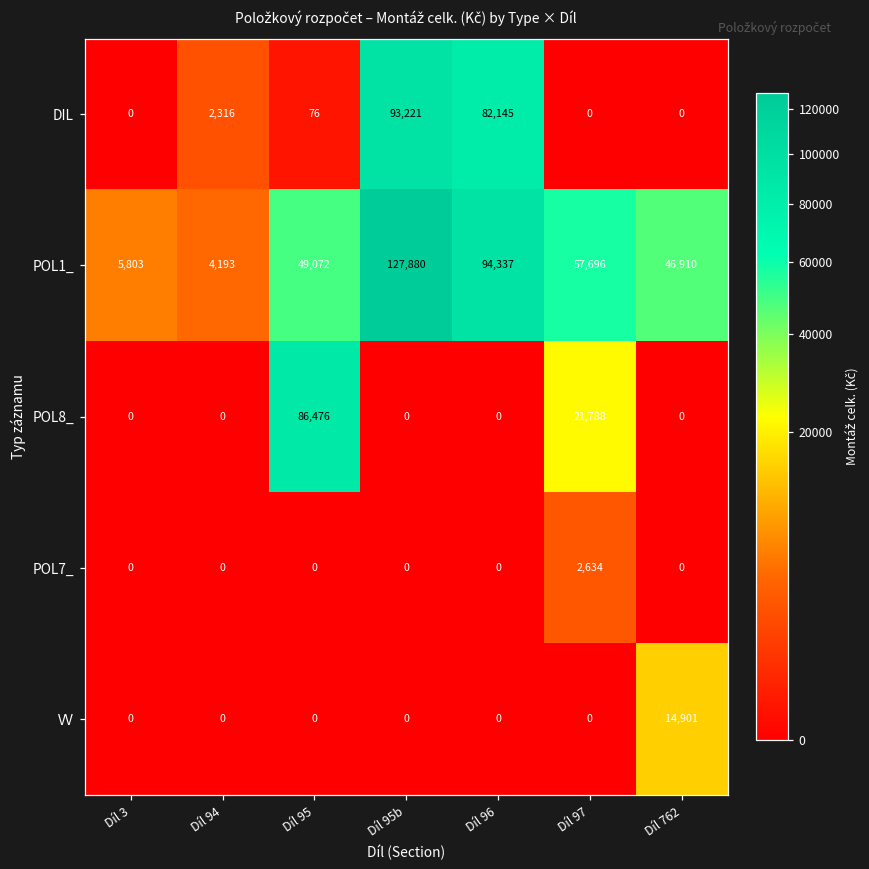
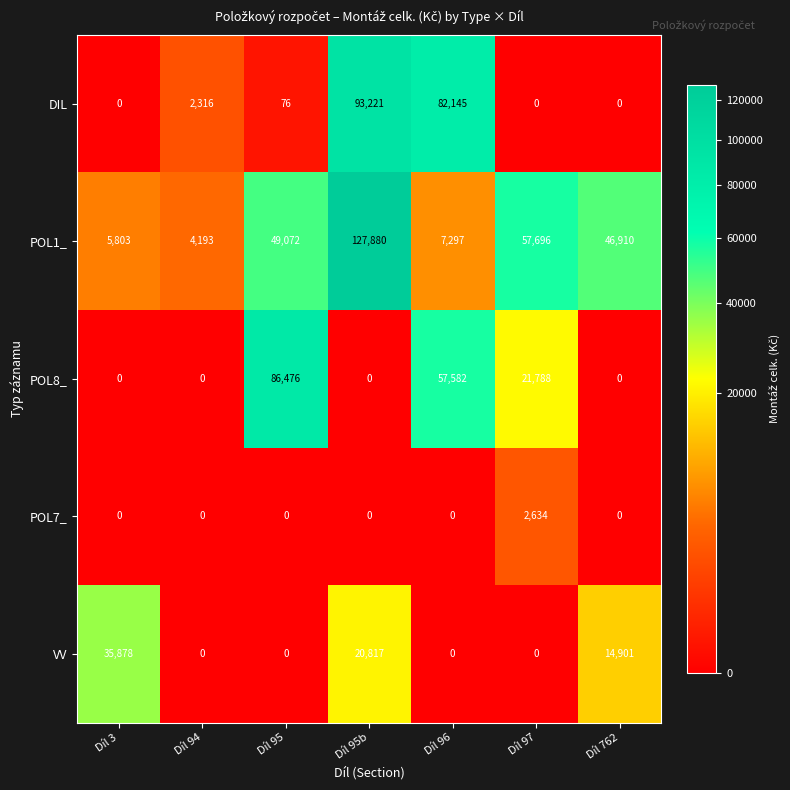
  {
    "DIL": {
      "Díl 3": "0",
      "Díl 94": "2,316",
      "Díl 95": "76",
      "Díl 95b": "93,221",
      "Díl 96": "82,145",
      "Díl 97": "0",
      "Díl 762": "0"
    },
    "POL1_": {
      "Díl 3": "5,803",
      "Díl 94": "4,193",
      "Díl 95": "49,072",
      "Díl 95b": "127,880",
-     "Díl 96": "94,337",
+     "Díl 96": "7,297",
      "Díl 97": "57,696",
      "Díl 762": "46,910"
    },
    "POL8_": {
      "Díl 3": "0",
      "Díl 94": "0",
      "Díl 95": "86,476",
      "Díl 95b": "0",
-     "Díl 96": "0",
+     "Díl 96": "57,582",
      "Díl 97": "21,788",
      "Díl 762": "0"
    },
    "POL7_": {
      "Díl 3": "0",
      "Díl 94": "0",
      "Díl 95": "0",
      "Díl 95b": "0",
      "Díl 96": "0",
      "Díl 97": "2,634",
      "Díl 762": "0"
    },
    "VV": {
-     "Díl 3": "0",
+     "Díl 3": "35,878",
      "Díl 94": "0",
      "Díl 95": "0",
-     "Díl 95b": "0",
+     "Díl 95b": "20,817",
      "Díl 96": "0",
      "Díl 97": "0",
      "Díl 762": "14,901"
    }
  }
